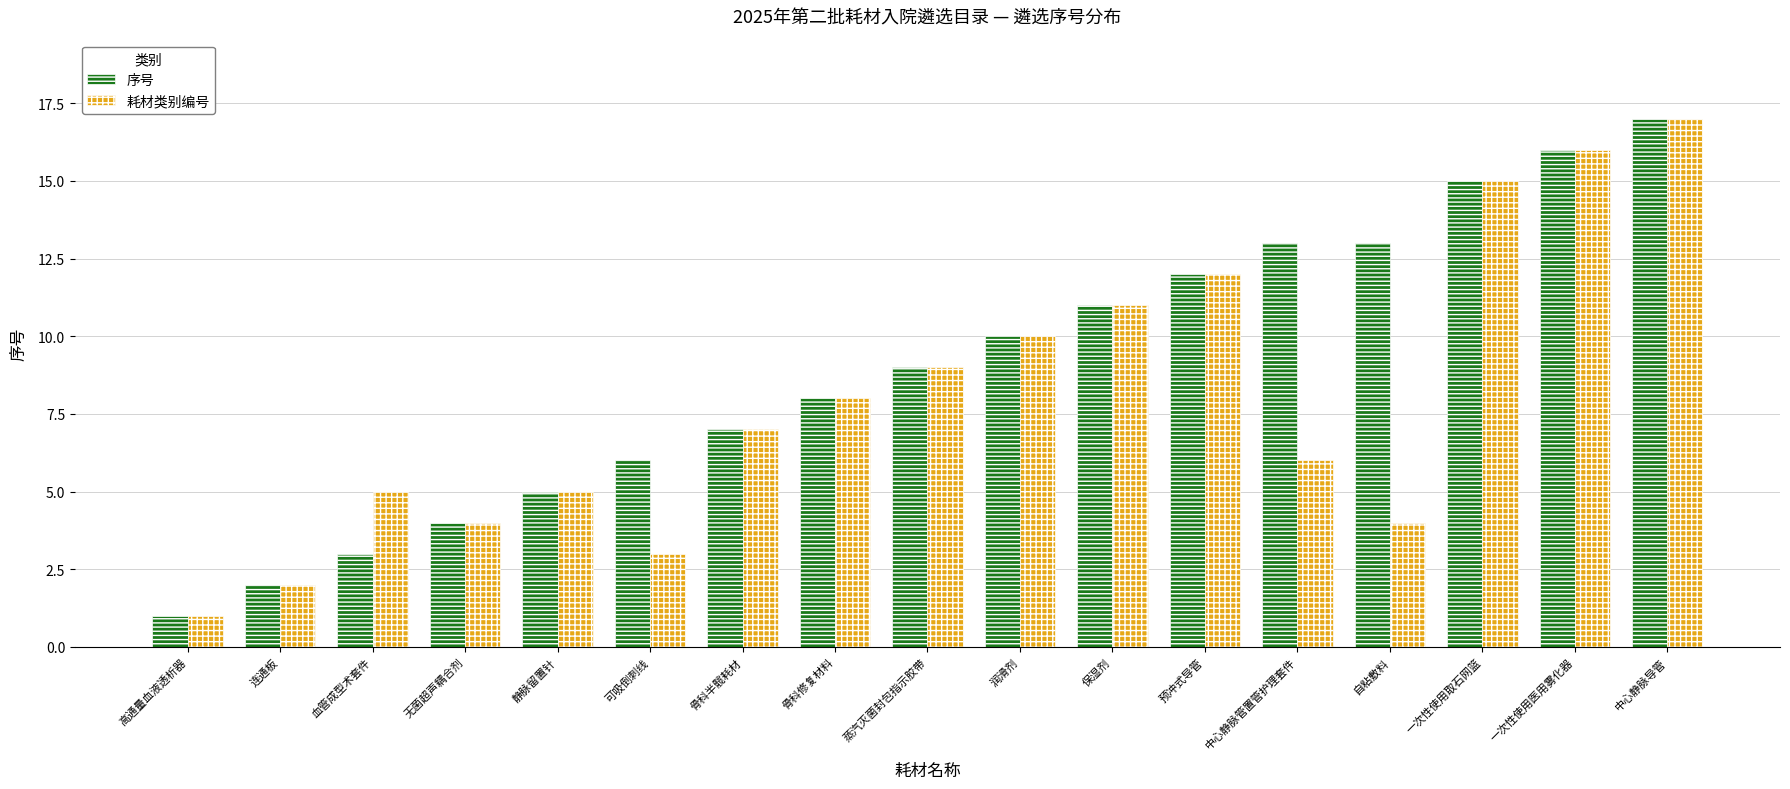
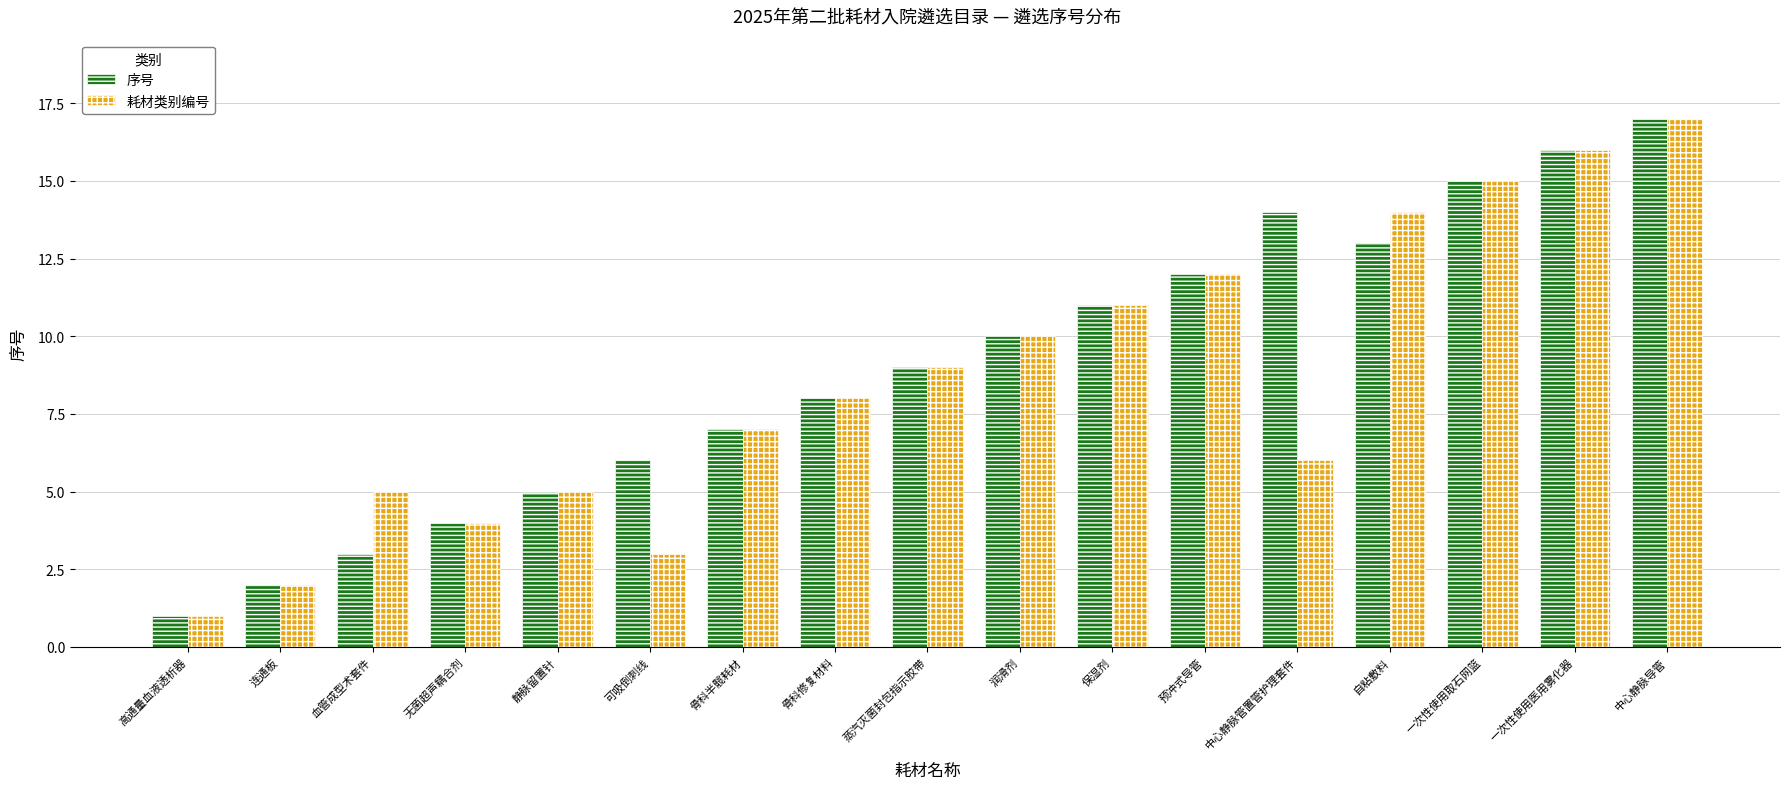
  {
    "序号": {
      "高通量血液透析器": 1,
      "连通板": 2,
      "血管成型术套件": 3,
      "无菌超声耦合剂": 4,
      "静脉留置针": 5,
      "可吸倒刺线": 6,
      "骨科半髋耗材": 7,
      "骨科修复材料": 8,
      "蒸汽灭菌封包指示胶带": 9,
      "润滑剂": 10,
      "保湿剂": 11,
      "预冲式导管": 12,
-     "中心静脉管置管护理套件": 13,
+     "中心静脉管置管护理套件": 14,
      "自粘敷料": 13,
      "一次性使用取石网篮": 15,
      "一次性使用医用雾化器": 16,
      "中心静脉导管": 17
    },
    "耗材类别编号": {
      "高通量血液透析器": 1,
      "连通板": 2,
      "血管成型术套件": 5,
      "无菌超声耦合剂": 4,
      "静脉留置针": 5,
      "可吸倒刺线": 3,
      "骨科半髋耗材": 7,
      "骨科修复材料": 8,
      "蒸汽灭菌封包指示胶带": 9,
      "润滑剂": 10,
      "保湿剂": 11,
      "预冲式导管": 12,
      "中心静脉管置管护理套件": 6,
-     "自粘敷料": 4,
+     "自粘敷料": 14,
      "一次性使用取石网篮": 15,
      "一次性使用医用雾化器": 16,
      "中心静脉导管": 17
    }
  }
